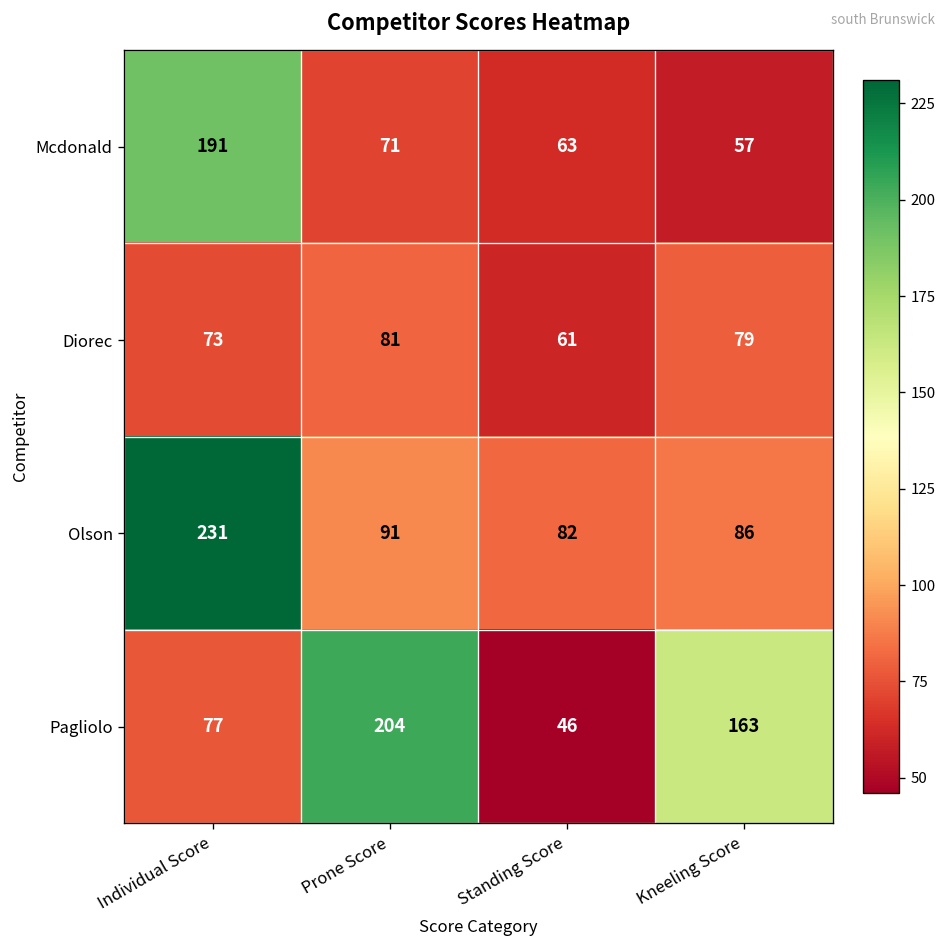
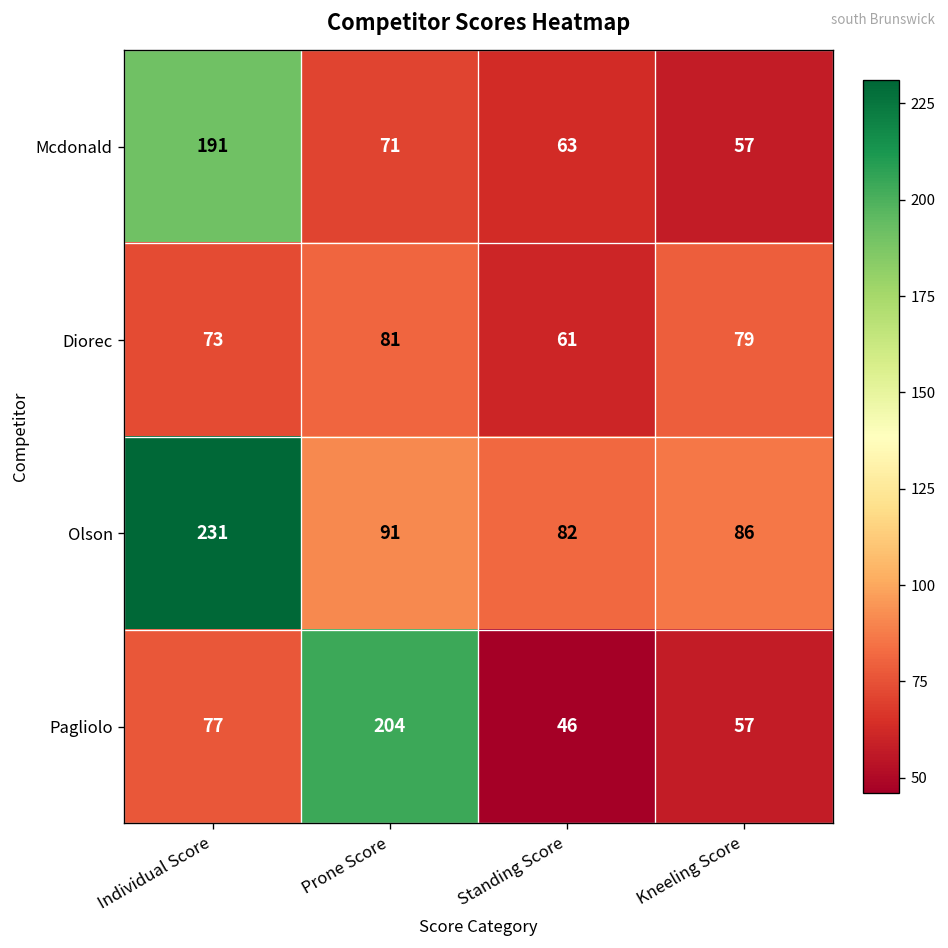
  {
    "Mcdonald": {
      "Individual Score": 191,
      "Prone Score": 71,
      "Standing Score": 63,
      "Kneeling Score": 57
    },
    "Diorec": {
      "Individual Score": 73,
      "Prone Score": 81,
      "Standing Score": 61,
      "Kneeling Score": 79
    },
    "Olson": {
      "Individual Score": 231,
      "Prone Score": 91,
      "Standing Score": 82,
      "Kneeling Score": 86
    },
    "Pagliolo": {
      "Individual Score": 77,
      "Prone Score": 204,
      "Standing Score": 46,
-     "Kneeling Score": 163
+     "Kneeling Score": 57
    }
  }
